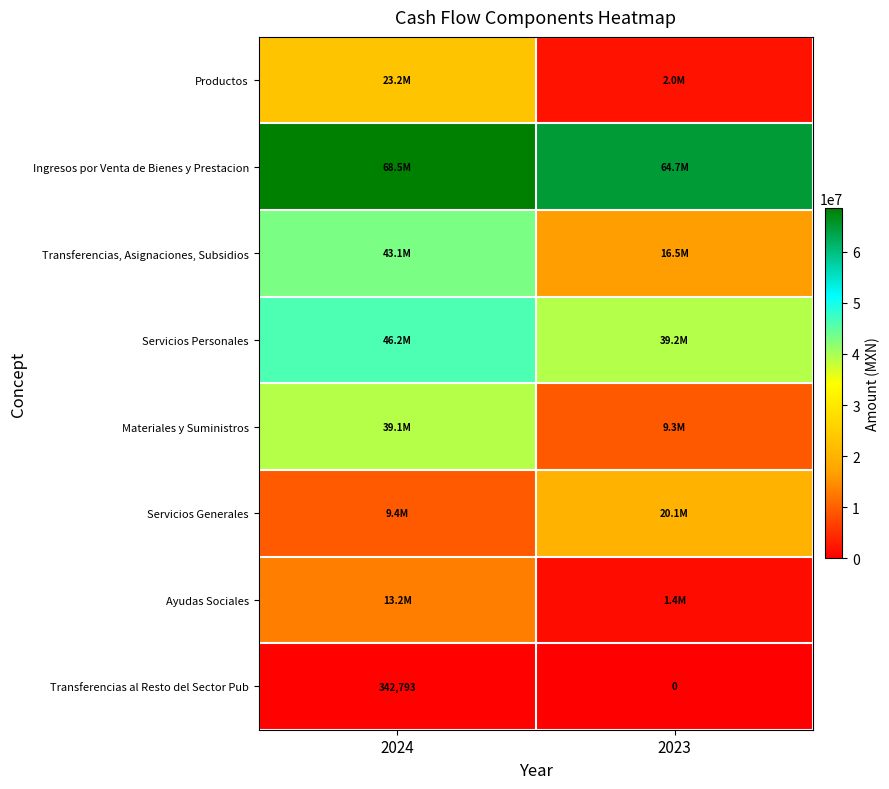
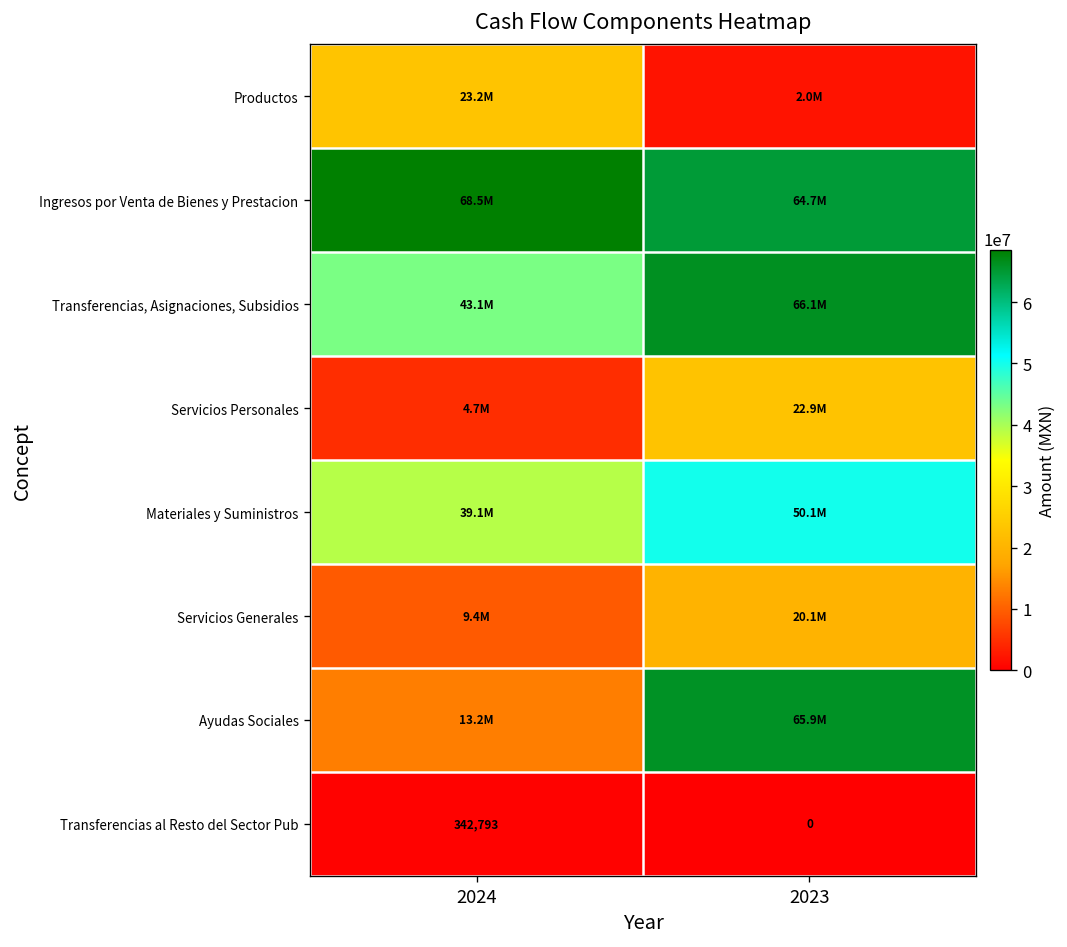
  {
    "Productos": {
      "2024": "23.2M",
      "2023": "2.0M"
    },
    "Ingresos por Venta de Bienes y Prestacion": {
      "2024": "68.5M",
      "2023": "64.7M"
    },
    "Transferencias, Asignaciones, Subsidios": {
      "2024": "43.1M",
-     "2023": "16.5M"
+     "2023": "66.1M"
    },
    "Servicios Personales": {
-     "2024": "46.2M",
-     "2023": "39.2M"
+     "2024": "4.7M",
+     "2023": "22.9M"
    },
    "Materiales y Suministros": {
      "2024": "39.1M",
-     "2023": "9.3M"
+     "2023": "50.1M"
    },
    "Servicios Generales": {
      "2024": "9.4M",
      "2023": "20.1M"
    },
    "Ayudas Sociales": {
      "2024": "13.2M",
-     "2023": "1.4M"
+     "2023": "65.9M"
    },
    "Transferencias al Resto del Sector Pub": {
      "2024": "342,793",
      "2023": "0"
    }
  }
